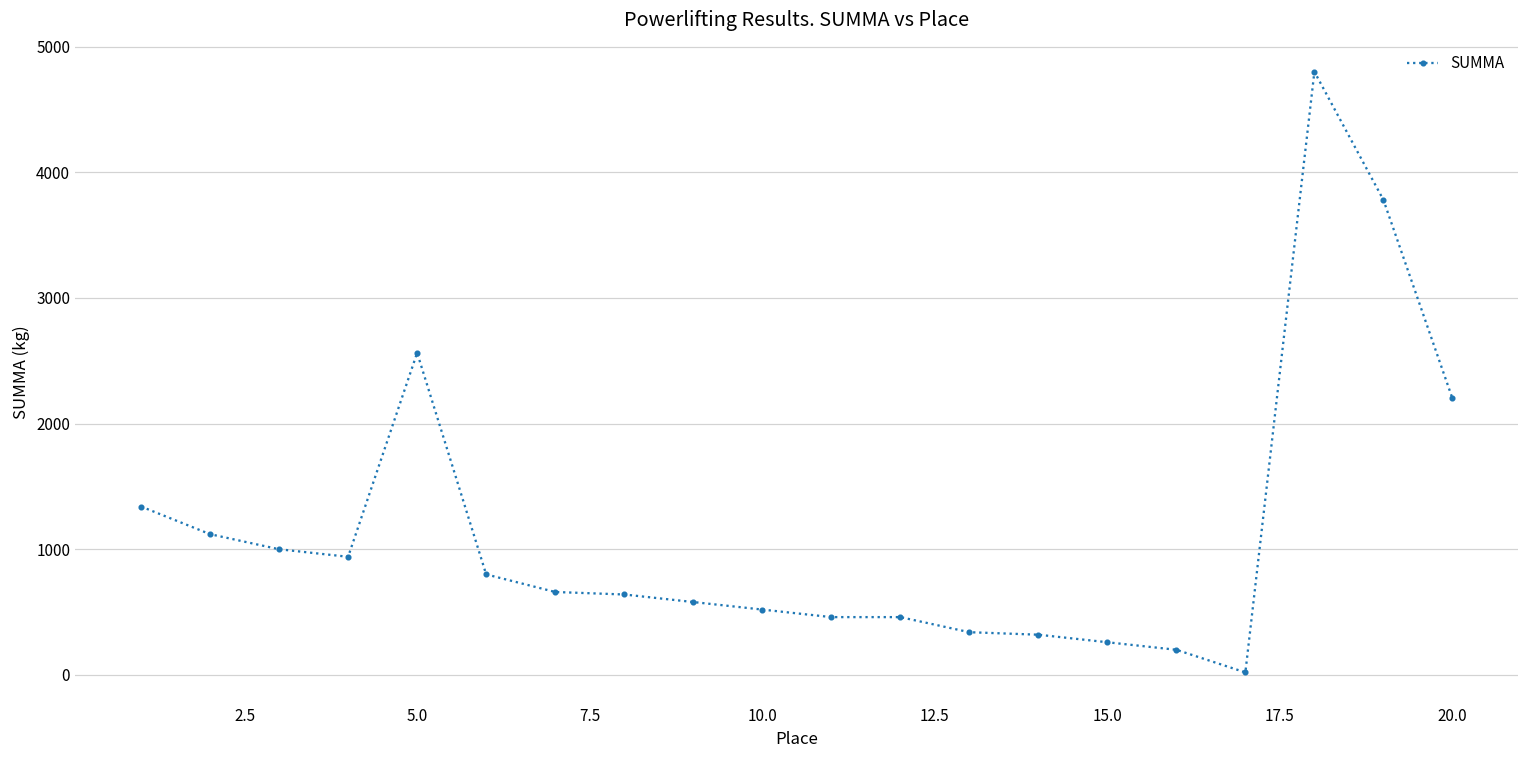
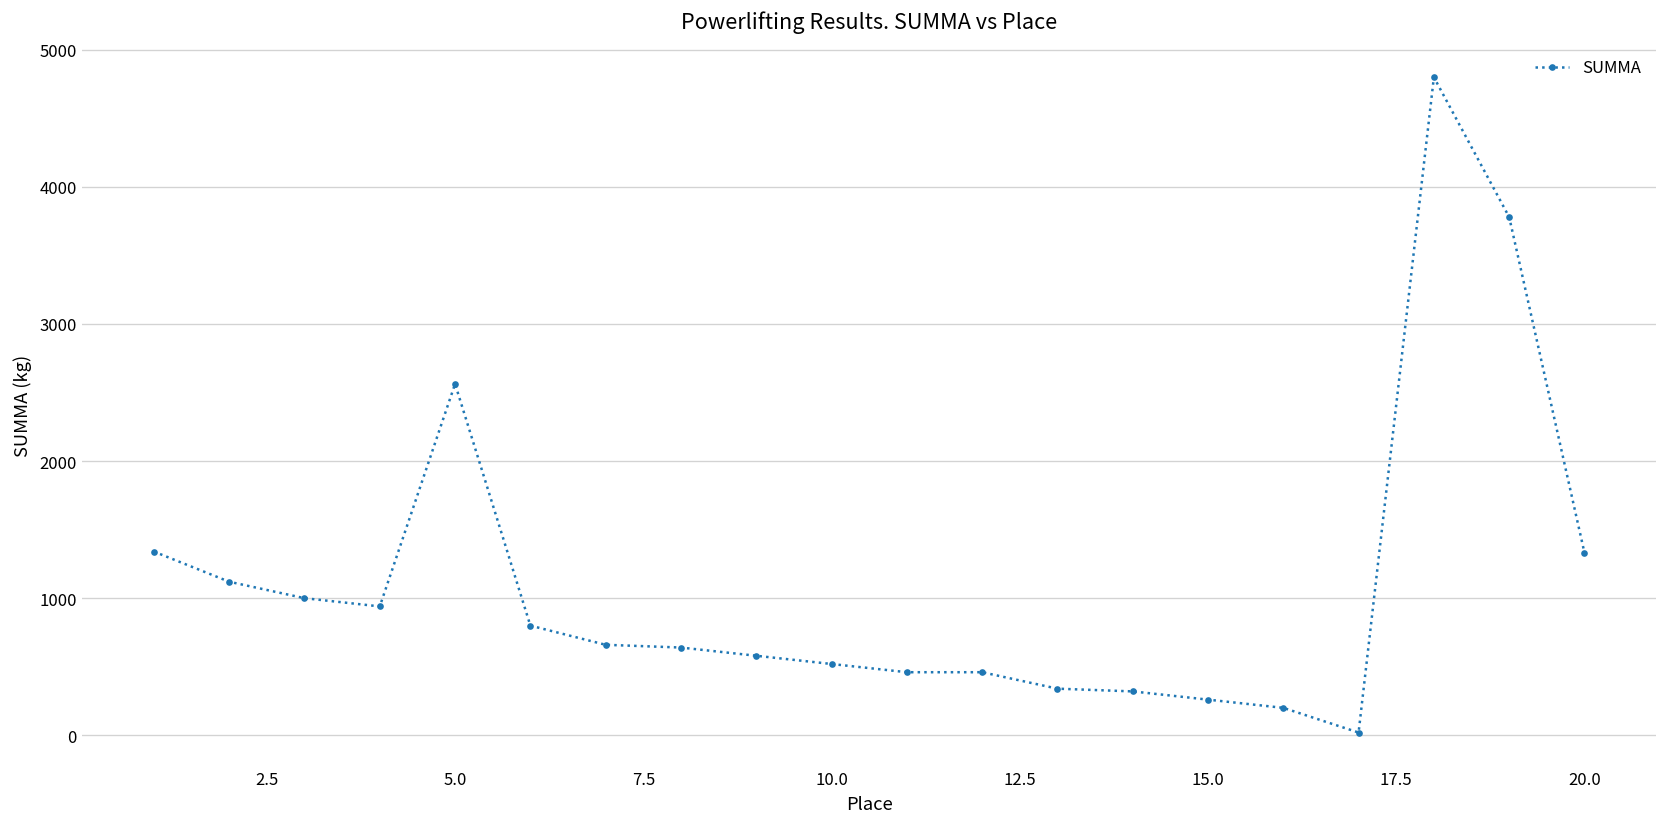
  {
    "5.0": 2560,
    "10.0": 520,
    "15.0": 260,
-   "20.0": 2200
+   "20.0": 1330
  }
